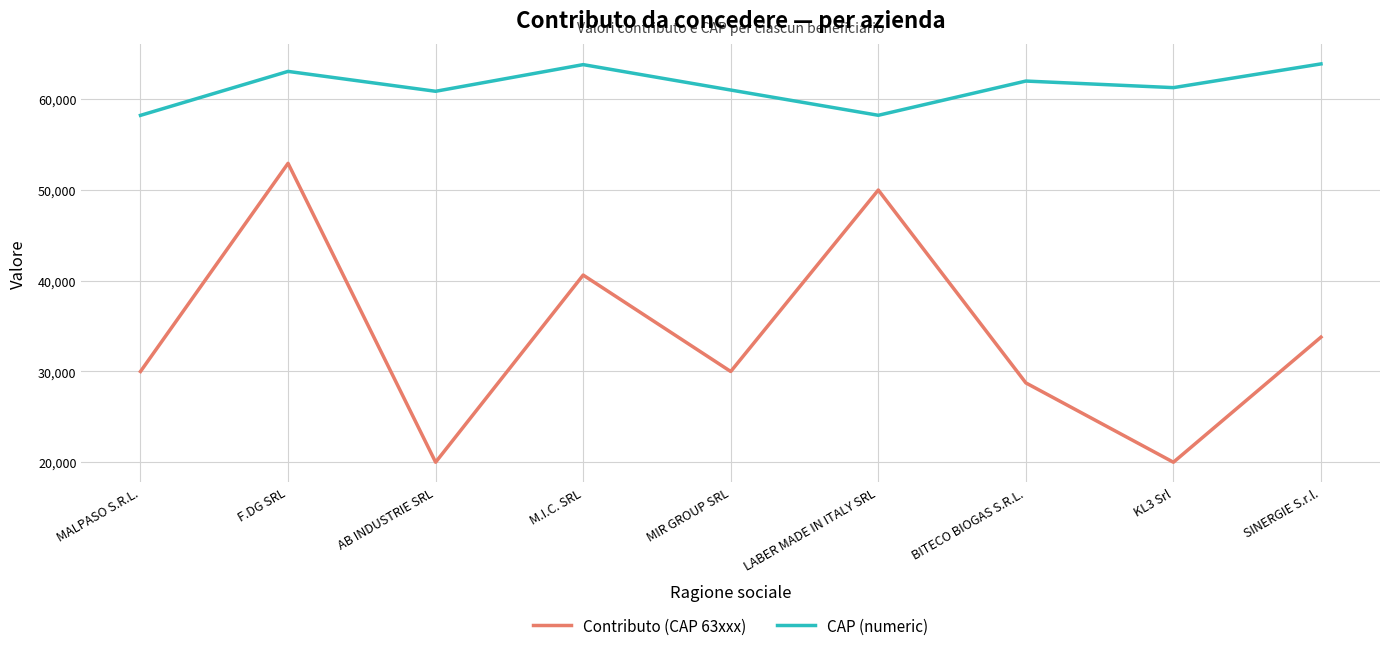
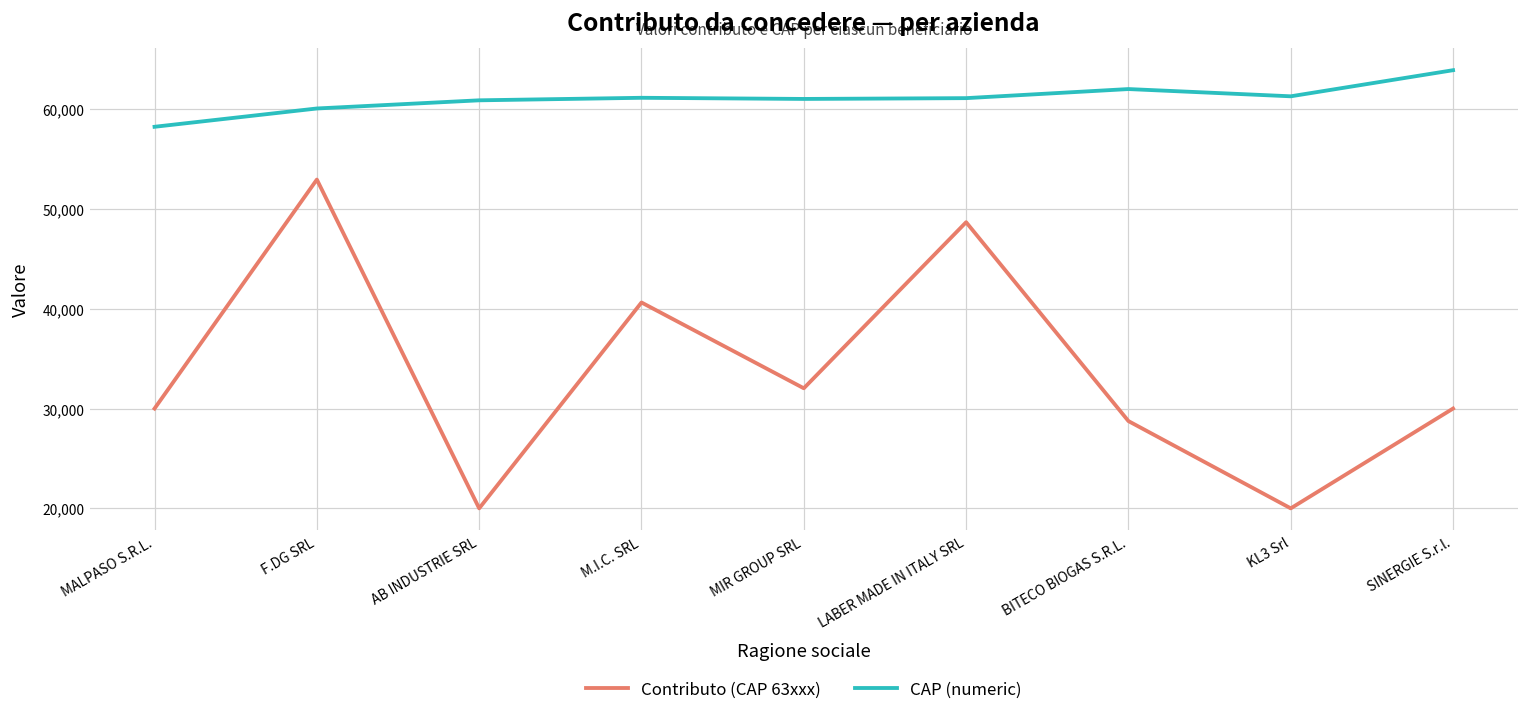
  {
    "Contributo (CAP 63xxx)": {
      "MALPASO S.R.L.": "30,000",
      "F.DG SRL": "53,000",
      "AB INDUSTRIE SRL": "20,000",
      "M.I.C. SRL": "41,000",
-     "MIR GROUP SRL": "30,000",
-     "LABER MADE IN ITALY SRL": "50,000",
+     "MIR GROUP SRL": "32,000",
+     "LABER MADE IN ITALY SRL": "49,000",
      "BITECO BIOGAS S.R.L.": "29,000",
      "KL3 Srl": "20,000",
-     "SINERGIE S.r.l.": "34,000"
+     "SINERGIE S.r.l.": "30,000"
    },
    "CAP (numeric)": {
      "MALPASO S.R.L.": "58,000",
-     "F.DG SRL": "63,000",
+     "F.DG SRL": "60,000",
      "AB INDUSTRIE SRL": "61,000",
-     "M.I.C. SRL": "64,000",
+     "M.I.C. SRL": "61,000",
      "MIR GROUP SRL": "61,000",
-     "LABER MADE IN ITALY SRL": "58,000",
+     "LABER MADE IN ITALY SRL": "61,000",
      "BITECO BIOGAS S.R.L.": "62,000",
      "KL3 Srl": "61,000",
      "SINERGIE S.r.l.": "64,000"
    }
  }
